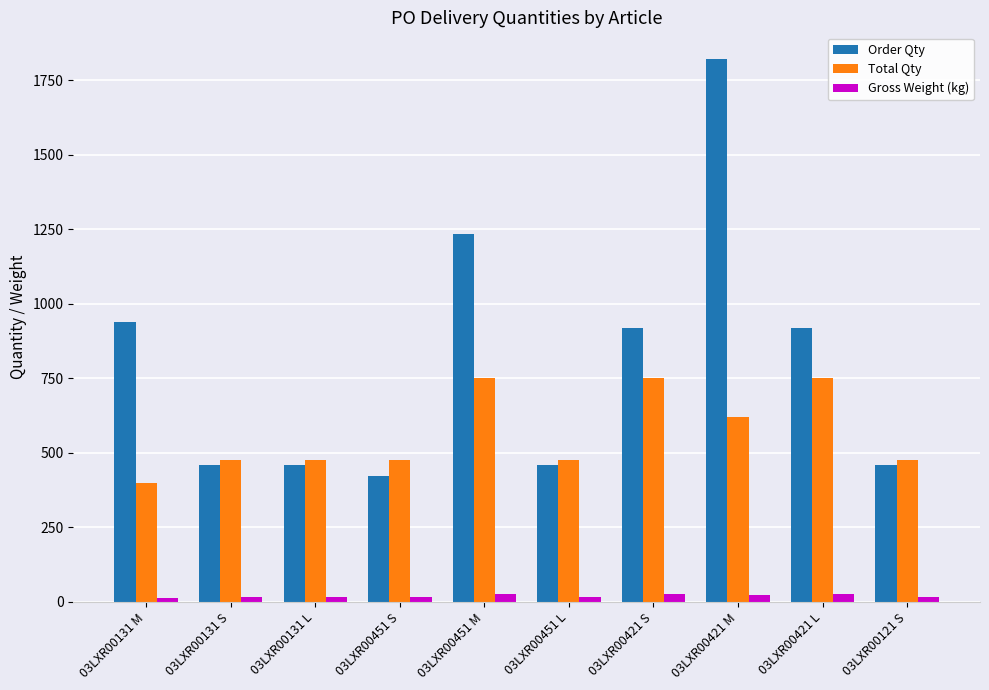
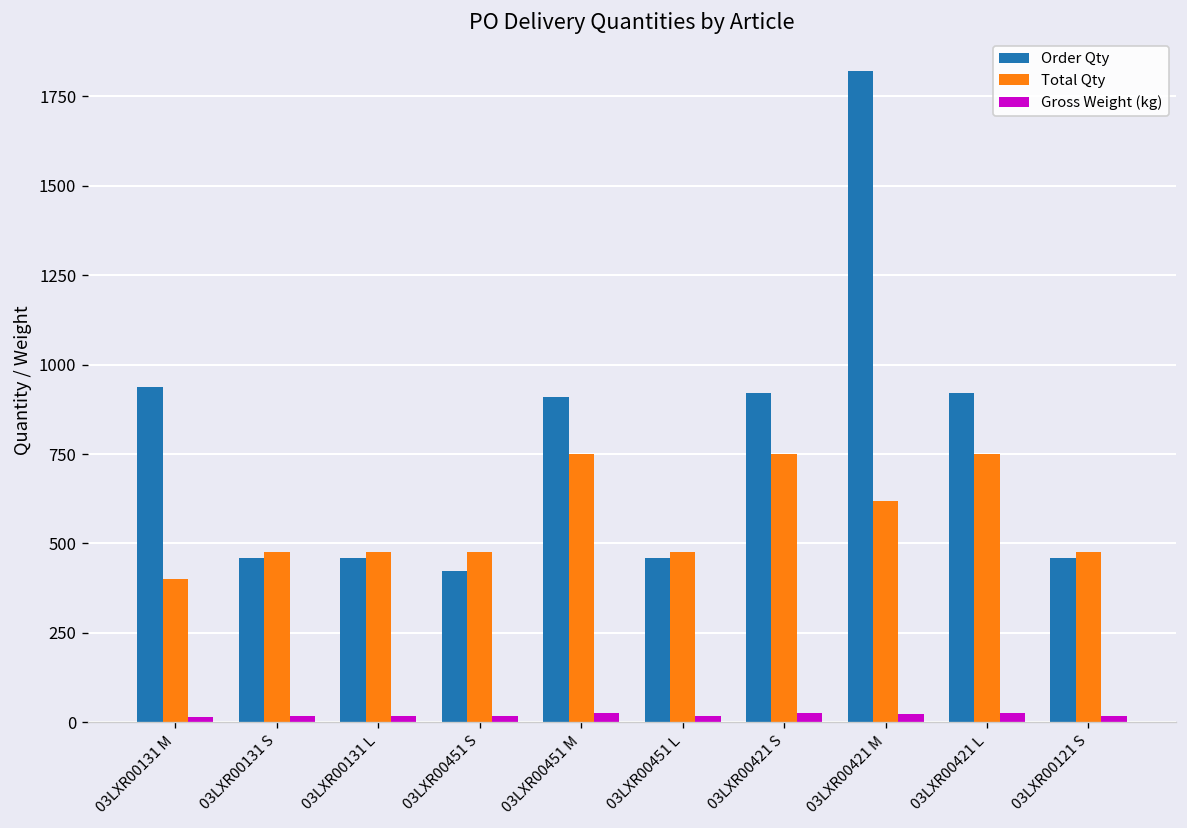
  {
    "Order Qty": {
      "03LXR00131 M": 940,
      "03LXR00131 S": 460,
      "03LXR00131 L": 460,
      "03LXR00451 S": 420,
-     "03LXR00451 M": 1230,
+     "03LXR00451 M": 910,
      "03LXR00451 L": 460,
      "03LXR00421 S": 920,
      "03LXR00421 M": 1820,
      "03LXR00421 L": 920,
      "03LXR00121 S": 460
    },
    "Total Qty": {
      "03LXR00131 M": 400,
      "03LXR00131 S": 480,
      "03LXR00131 L": 480,
      "03LXR00451 S": 480,
      "03LXR00451 M": 750,
      "03LXR00451 L": 480,
      "03LXR00421 S": 750,
      "03LXR00421 M": 620,
      "03LXR00421 L": 750,
      "03LXR00121 S": 480
    },
    "Gross Weight (kg)": {
      "03LXR00131 M": 10,
      "03LXR00131 S": 20,
      "03LXR00131 L": 20,
      "03LXR00451 S": 20,
      "03LXR00451 M": 30,
      "03LXR00451 L": 20,
      "03LXR00421 S": 30,
      "03LXR00421 M": 20,
      "03LXR00421 L": 30,
      "03LXR00121 S": 20
    }
  }
